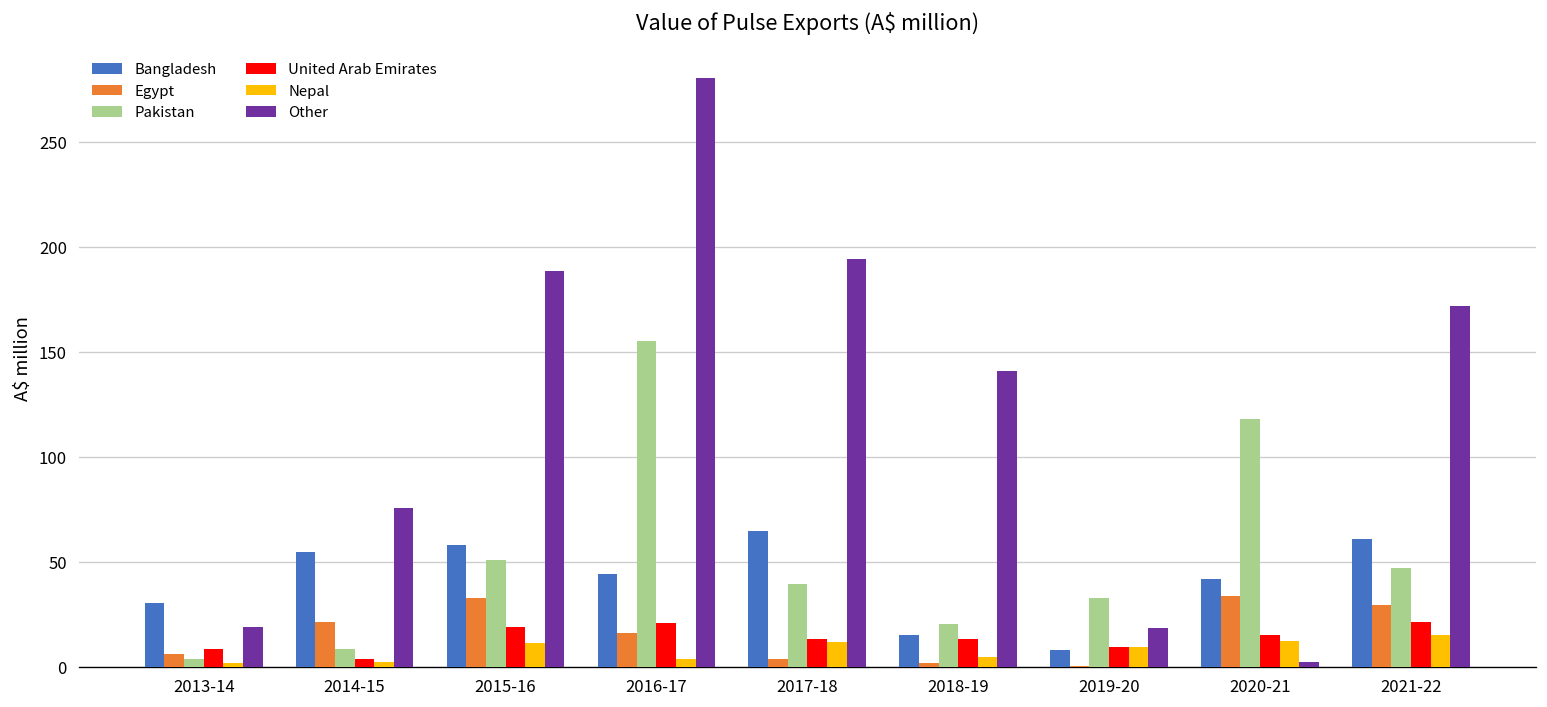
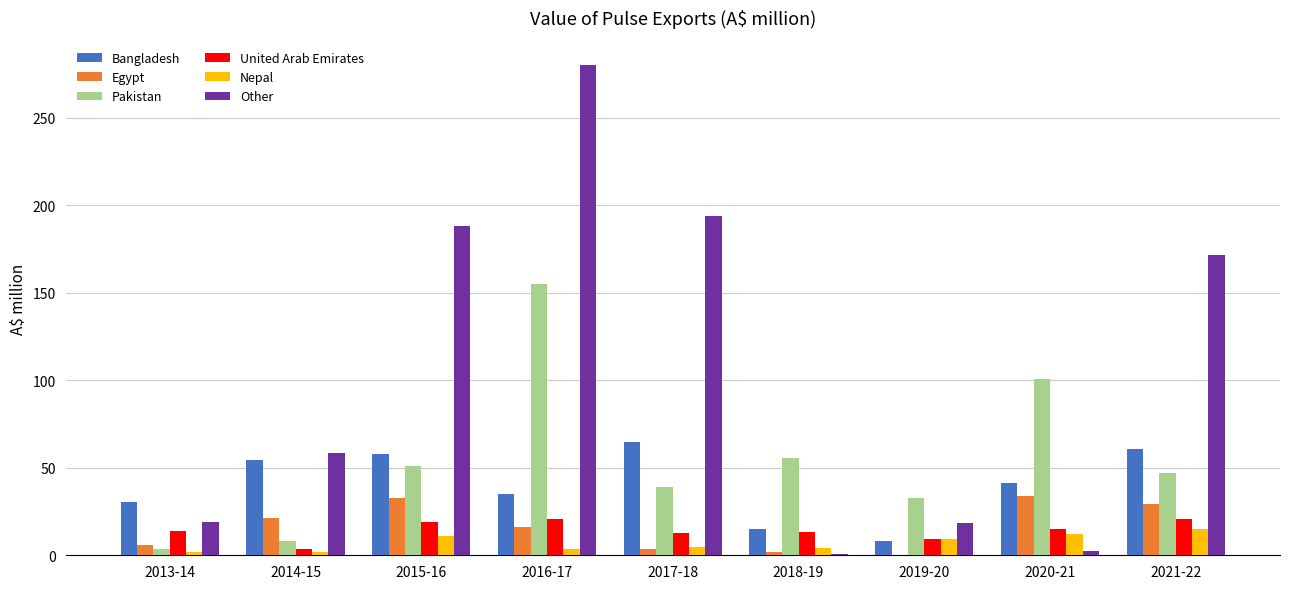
  {
    "Bangladesh": {
      "2013-14": 30,
      "2014-15": 55,
      "2015-16": 58,
-     "2016-17": 44,
+     "2016-17": 35,
      "2017-18": 65,
      "2018-19": 15,
      "2019-20": 8,
      "2020-21": 42,
      "2021-22": 61
    },
    "Egypt": {
      "2013-14": 6,
      "2014-15": 21,
      "2015-16": 32,
      "2016-17": 16,
      "2017-18": 3,
      "2018-19": 2,
      "2020-21": 34,
      "2021-22": 29
    },
    "Pakistan": {
      "2013-14": 4,
      "2014-15": 8,
      "2015-16": 51,
      "2016-17": 155,
      "2017-18": 39,
-     "2018-19": 20,
+     "2018-19": 56,
      "2019-20": 33,
-     "2020-21": 118,
+     "2020-21": 101,
      "2021-22": 47
    },
    "United Arab Emirates": {
-     "2013-14": 8,
+     "2013-14": 14,
      "2014-15": 4,
      "2015-16": 19,
      "2016-17": 21,
      "2017-18": 13,
      "2018-19": 13,
      "2019-20": 9,
      "2020-21": 15,
      "2021-22": 21
    },
    "Nepal": {
      "2013-14": 2,
      "2014-15": 2,
      "2015-16": 11,
      "2016-17": 3,
-     "2017-18": 12,
+     "2017-18": 5,
      "2018-19": 4,
      "2019-20": 9,
      "2020-21": 12,
      "2021-22": 15
    },
    "Other": {
      "2013-14": 19,
-     "2014-15": 75,
+     "2014-15": 58,
      "2015-16": 188,
      "2016-17": 280,
      "2017-18": 194,
-     "2018-19": 141,
+     "2018-19": 1,
      "2019-20": 18,
      "2020-21": 2,
      "2021-22": 172
    }
  }
